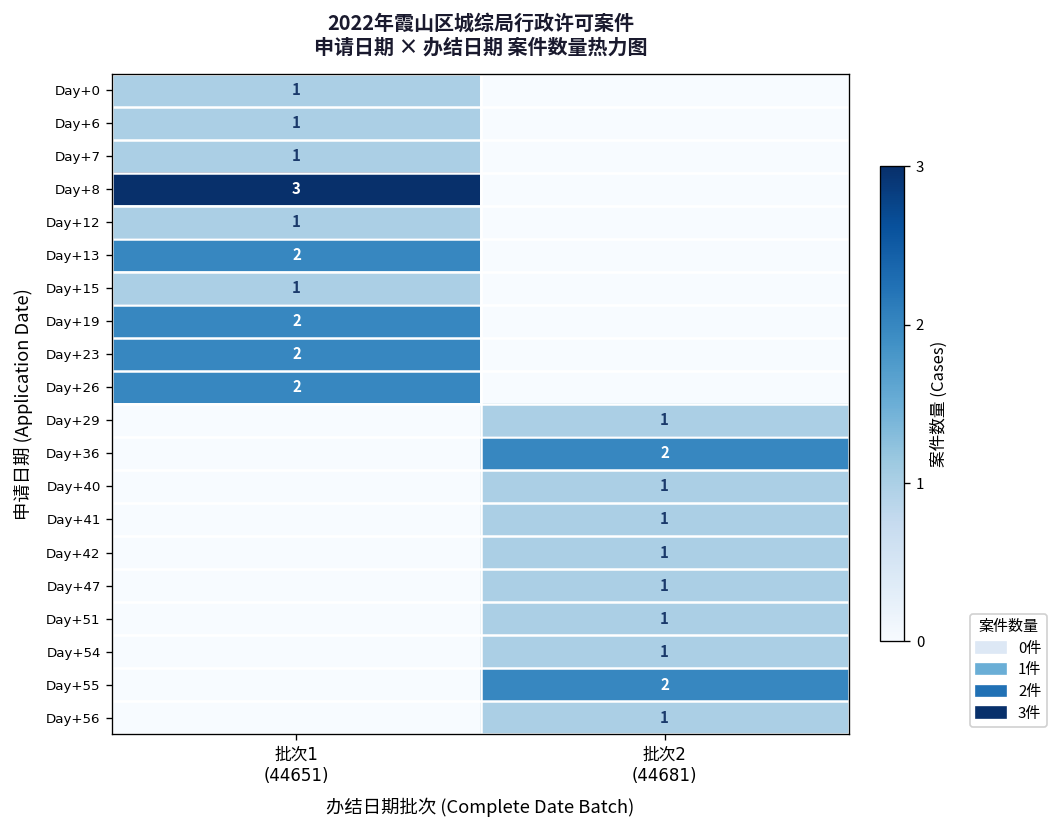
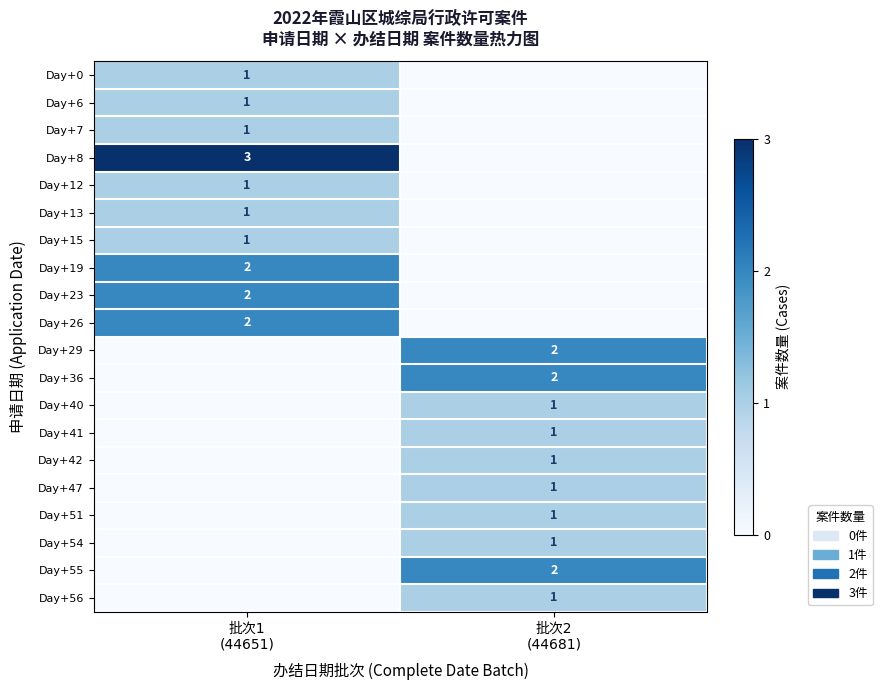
  {
    "Day+0": {
      "批次1 (44651)": 1
    },
    "Day+6": {
      "批次1 (44651)": 1
    },
    "Day+7": {
      "批次1 (44651)": 1
    },
    "Day+8": {
      "批次1 (44651)": 3
    },
    "Day+12": {
      "批次1 (44651)": 1
    },
    "Day+13": {
-     "批次1 (44651)": 2
+     "批次1 (44651)": 1
    },
    "Day+15": {
      "批次1 (44651)": 1
    },
    "Day+19": {
      "批次1 (44651)": 2
    },
    "Day+23": {
      "批次1 (44651)": 2
    },
    "Day+26": {
      "批次1 (44651)": 2
    },
    "Day+29": {
-     "批次2 (44681)": 1
+     "批次2 (44681)": 2
    },
    "Day+36": {
      "批次2 (44681)": 2
    },
    "Day+40": {
      "批次2 (44681)": 1
    },
    "Day+41": {
      "批次2 (44681)": 1
    },
    "Day+42": {
      "批次2 (44681)": 1
    },
    "Day+47": {
      "批次2 (44681)": 1
    },
    "Day+51": {
      "批次2 (44681)": 1
    },
    "Day+54": {
      "批次2 (44681)": 1
    },
    "Day+55": {
      "批次2 (44681)": 2
    },
    "Day+56": {
      "批次2 (44681)": 1
    }
  }
